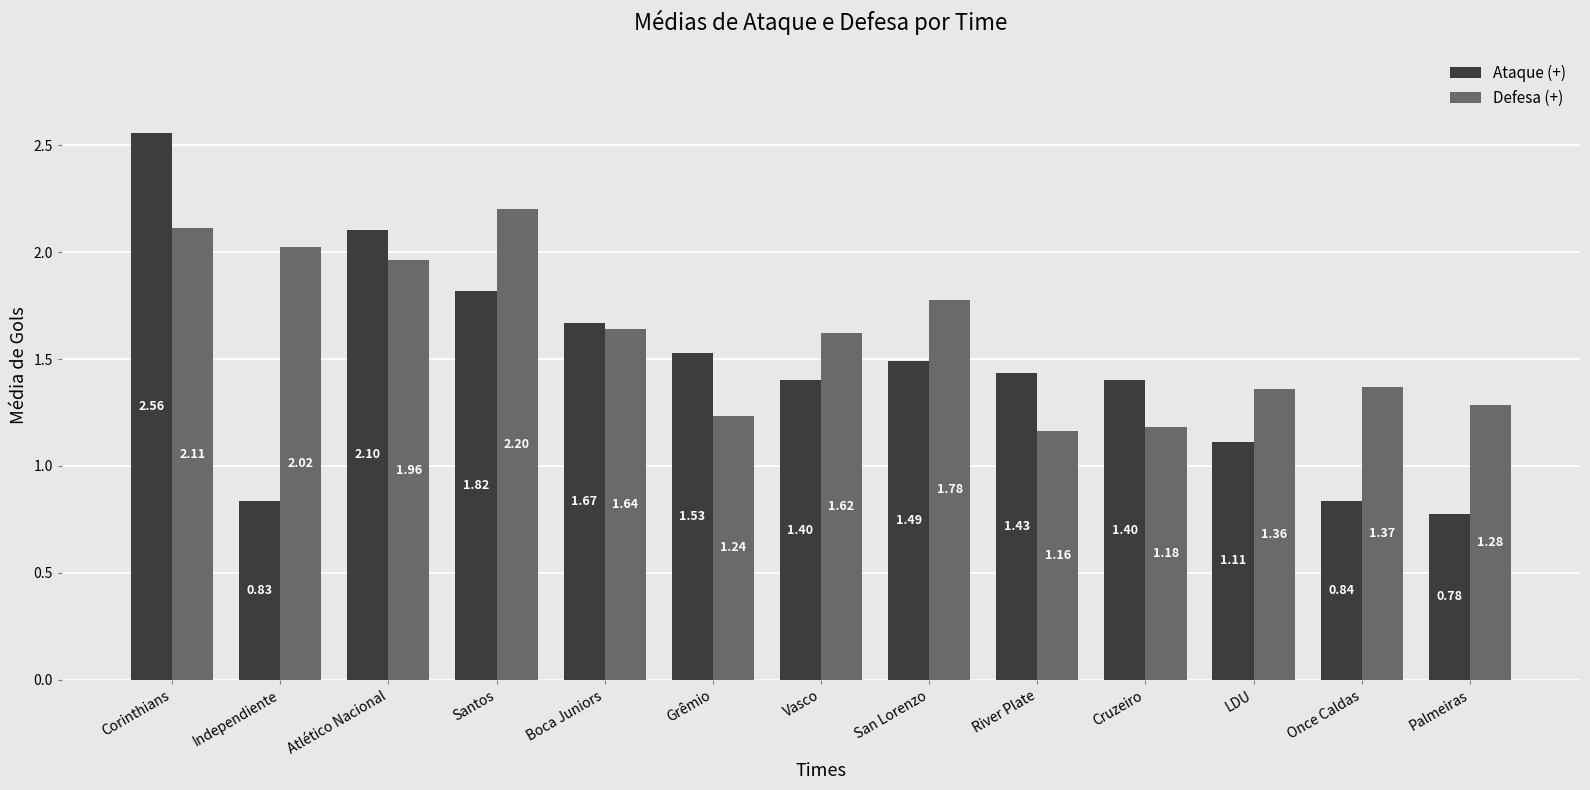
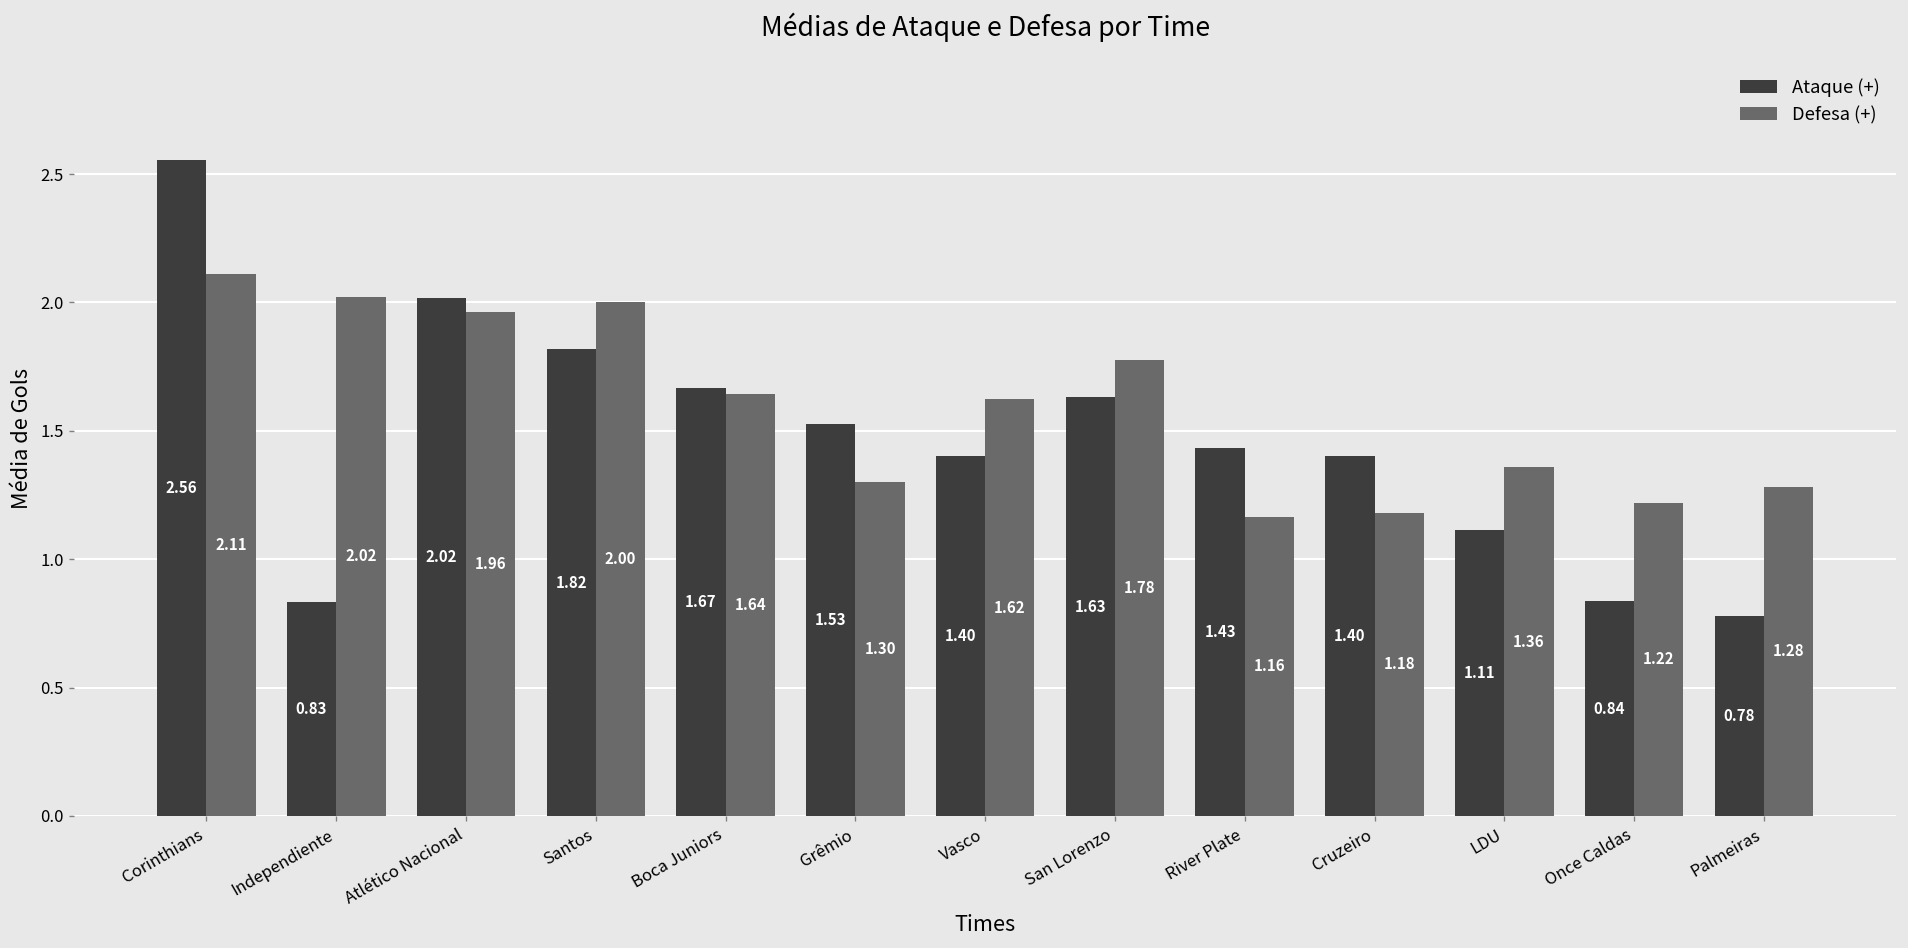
  {
    "Ataque (+)": {
      "Corinthians": 2.56,
      "Independiente": 0.83,
-     "Atlético Nacional": 2.10,
+     "Atlético Nacional": 2.02,
      "Santos": 1.82,
      "Boca Juniors": 1.67,
      "Grêmio": 1.53,
      "Vasco": 1.40,
-     "San Lorenzo": 1.49,
+     "San Lorenzo": 1.63,
      "River Plate": 1.43,
      "Cruzeiro": 1.40,
      "LDU": 1.11,
      "Once Caldas": 0.84,
      "Palmeiras": 0.78
    },
    "Defesa (+)": {
      "Corinthians": 2.11,
      "Independiente": 2.02,
      "Atlético Nacional": 1.96,
-     "Santos": 2.20,
+     "Santos": 2.00,
      "Boca Juniors": 1.64,
-     "Grêmio": 1.24,
+     "Grêmio": 1.30,
      "Vasco": 1.62,
      "San Lorenzo": 1.78,
      "River Plate": 1.16,
      "Cruzeiro": 1.18,
      "LDU": 1.36,
-     "Once Caldas": 1.37,
+     "Once Caldas": 1.22,
      "Palmeiras": 1.28
    }
  }
